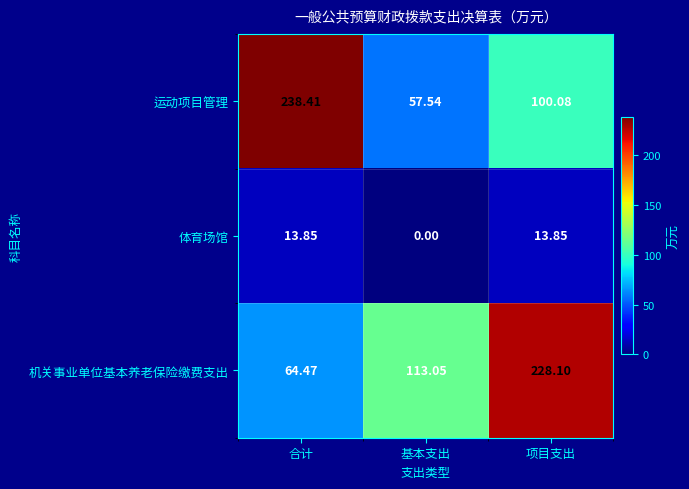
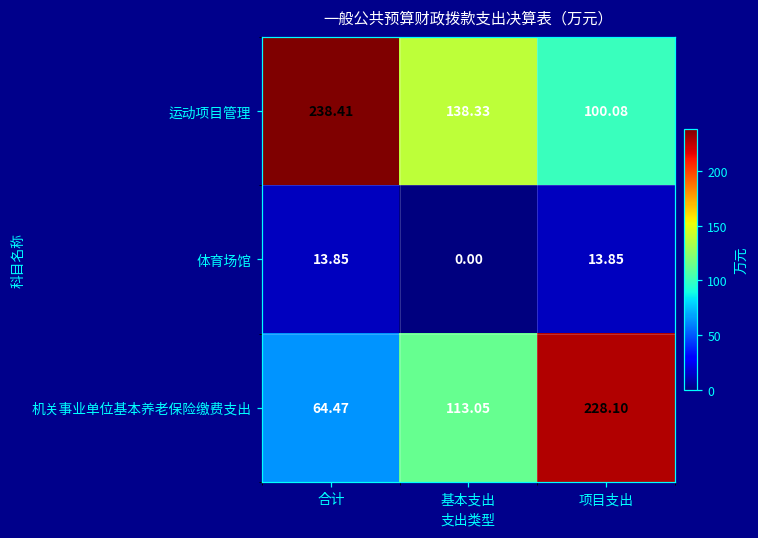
  {
    "运动项目管理": {
      "合计": 238.41,
-     "基本支出": 57.54,
+     "基本支出": 138.33,
      "项目支出": 100.08
    },
    "体育场馆": {
      "合计": 13.85,
      "基本支出": 0.00,
      "项目支出": 13.85
    },
    "机关事业单位基本养老保险缴费支出": {
      "合计": 64.47,
      "基本支出": 113.05,
      "项目支出": 228.10
    }
  }
